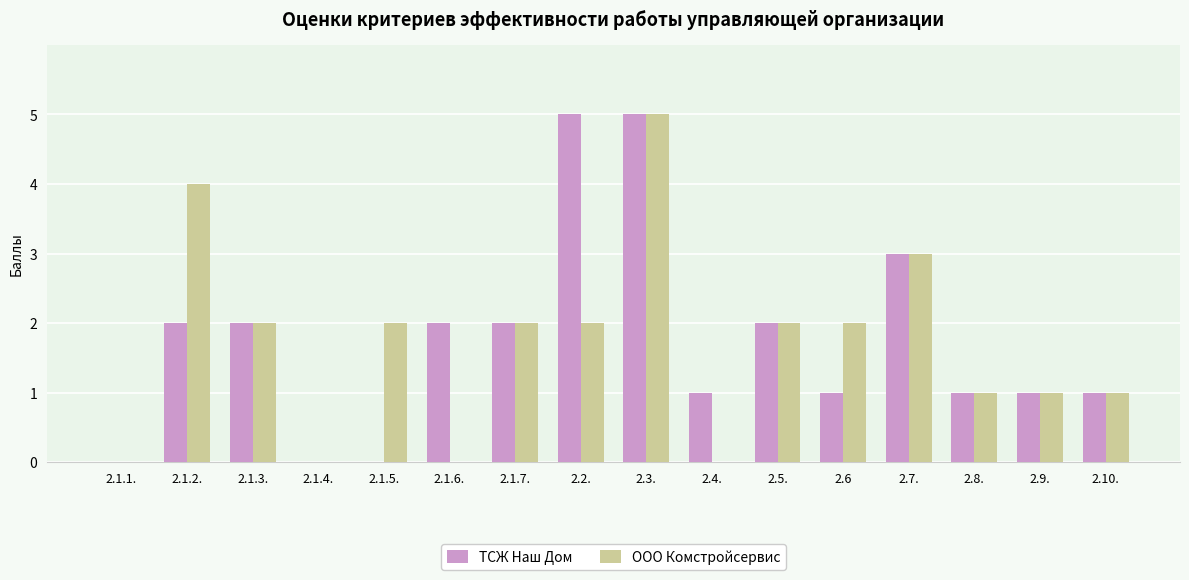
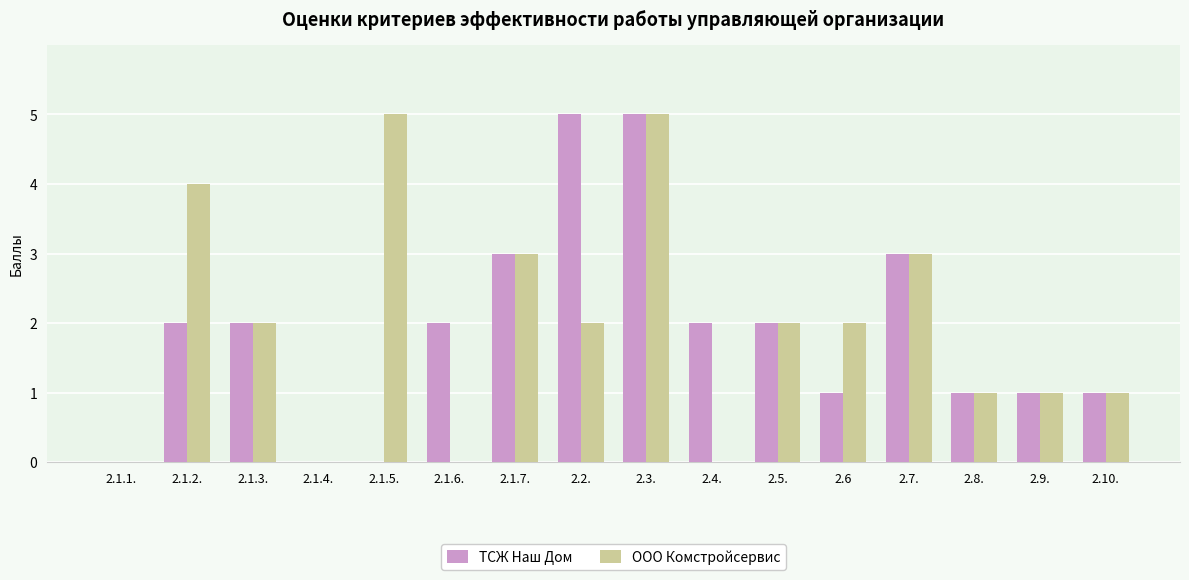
  {
    "ТСЖ Наш Дом": {
      "2.1.1.": 0,
      "2.1.2.": 2,
      "2.1.3.": 2,
      "2.1.4.": 0,
      "2.1.5.": 0,
      "2.1.6.": 2,
-     "2.1.7.": 2,
+     "2.1.7.": 3,
      "2.2.": 5,
      "2.3.": 5,
-     "2.4.": 1,
+     "2.4.": 2,
      "2.5.": 2,
      "2.6": 1,
      "2.7.": 3,
      "2.8.": 1,
      "2.9.": 1,
      "2.10.": 1
    },
    "ООО Комстройсервис": {
      "2.1.1.": 0,
      "2.1.2.": 4,
      "2.1.3.": 2,
      "2.1.4.": 0,
-     "2.1.5.": 2,
+     "2.1.5.": 5,
      "2.1.6.": 0,
-     "2.1.7.": 2,
+     "2.1.7.": 3,
      "2.2.": 2,
      "2.3.": 5,
      "2.4.": 0,
      "2.5.": 2,
      "2.6": 2,
      "2.7.": 3,
      "2.8.": 1,
      "2.9.": 1,
      "2.10.": 1
    }
  }
